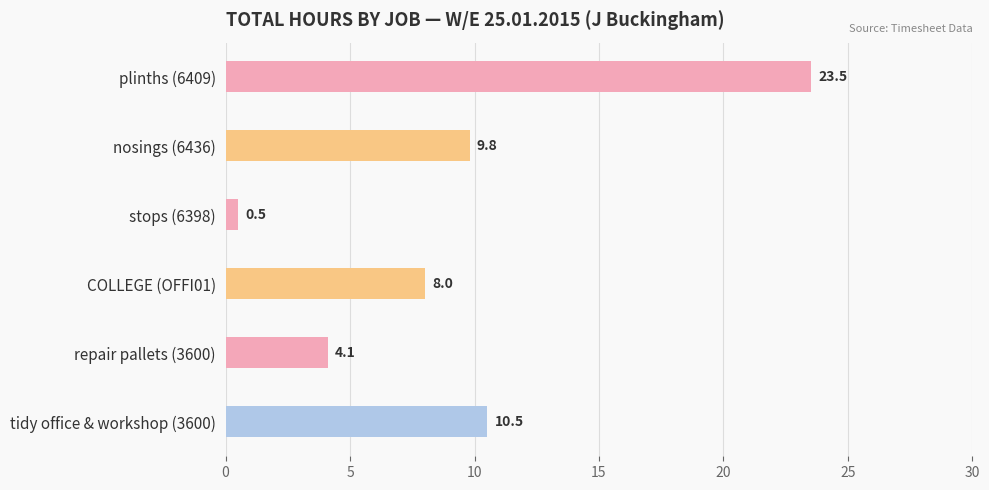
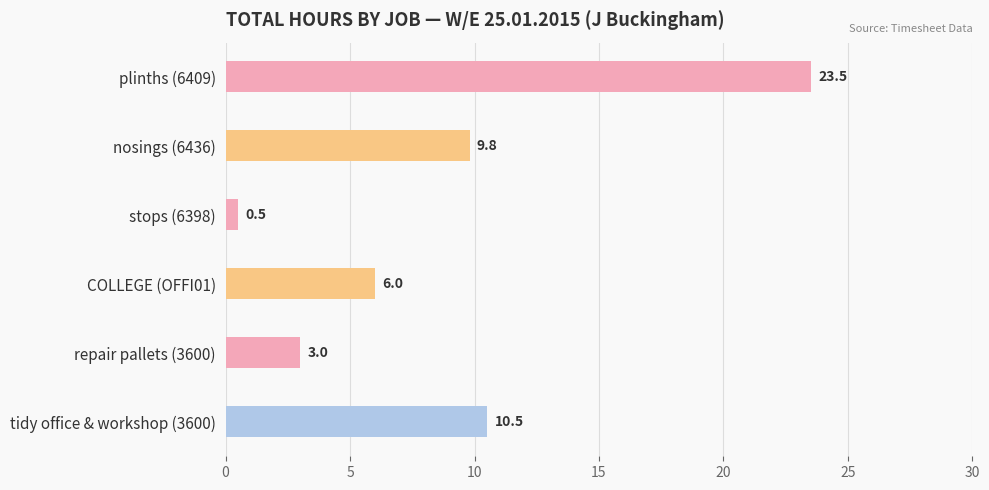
  {
    "plinths (6409)": 23.5,
    "nosings (6436)": 9.8,
    "stops (6398)": 0.5,
-   "COLLEGE (OFFI01)": 8.0,
-   "repair pallets (3600)": 4.1,
+   "COLLEGE (OFFI01)": 6.0,
+   "repair pallets (3600)": 3.0,
    "tidy office & workshop (3600)": 10.5
  }
